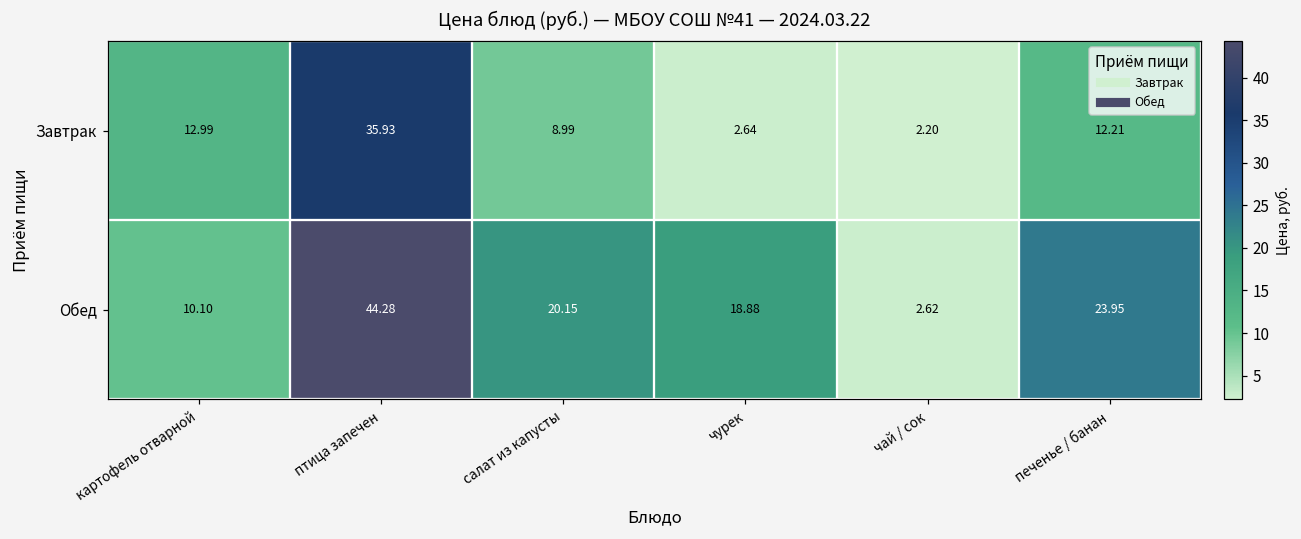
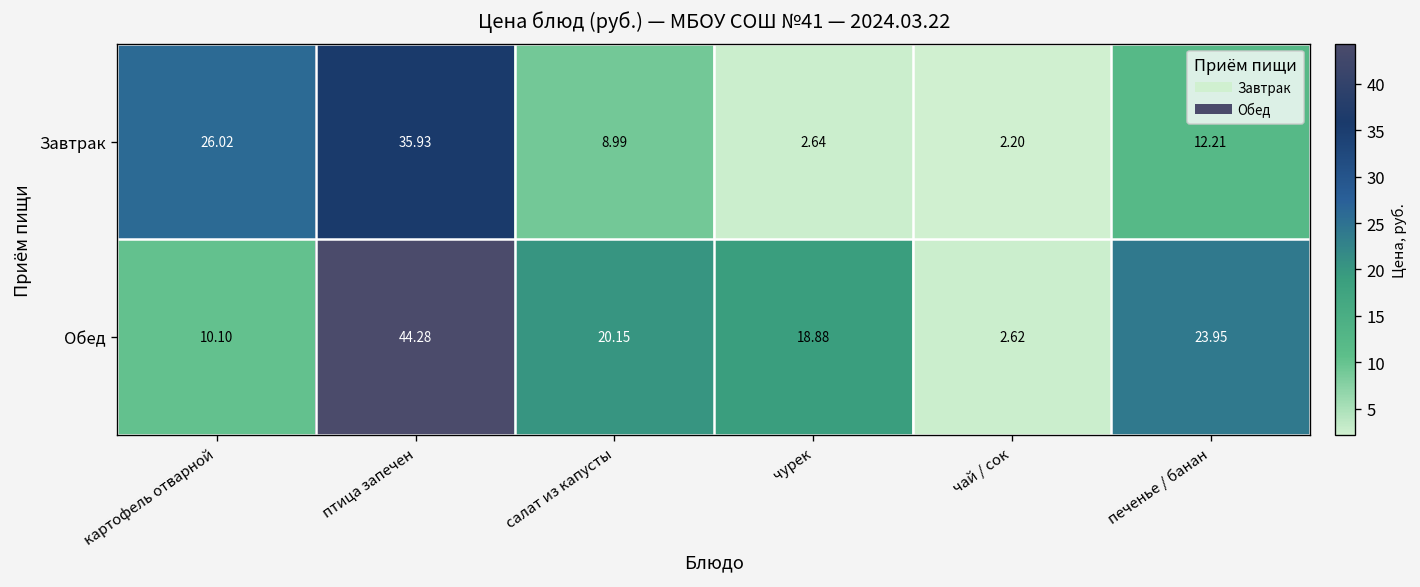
  {
    "Завтрак": {
-     "картофель отварной": 12.99,
+     "картофель отварной": 26.02,
      "птица запечен": 35.93,
      "салат из капусты": 8.99,
      "чурек": 2.64,
      "чай / сок": 2.20,
      "печенье / банан": 12.21
    },
    "Обед": {
      "картофель отварной": 10.10,
      "птица запечен": 44.28,
      "салат из капусты": 20.15,
      "чурек": 18.88,
      "чай / сок": 2.62,
      "печенье / банан": 23.95
    }
  }
